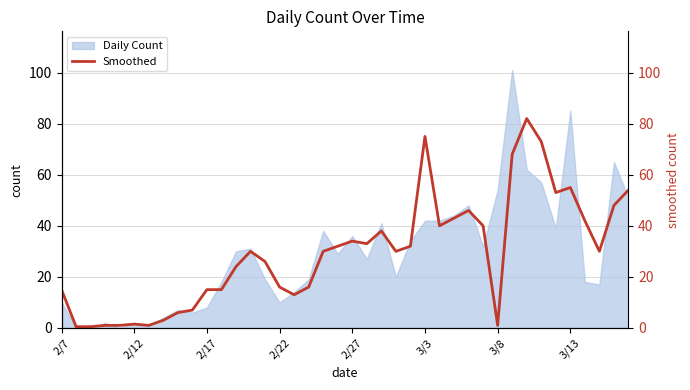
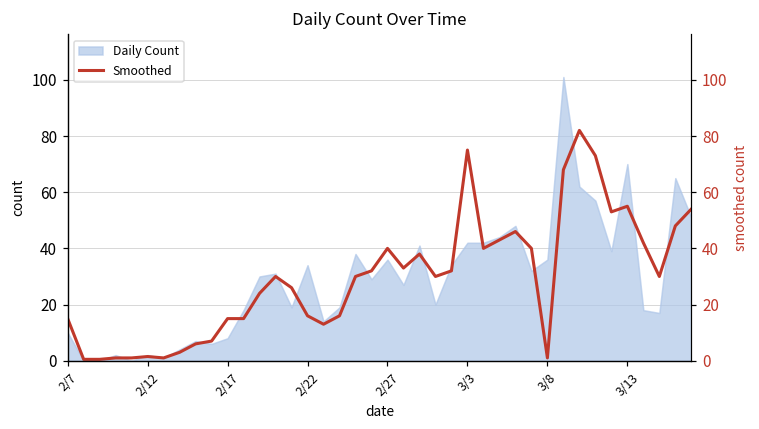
  {
    "Smoothed": {
      "2/7": 15,
      "2/17": 15,
      "2/22": 16,
-     "2/27": 34,
+     "2/27": 40,
      "3/3": 75,
      "3/8": 1,
      "3/13": 55
    },
    "Daily Count": {
      "2/7": 10,
      "2/17": 8,
-     "2/22": 10,
+     "2/22": 34,
      "2/27": 36,
      "3/3": 42,
-     "3/8": 54,
-     "3/13": 85
+     "3/8": 36,
+     "3/13": 70
    }
  }
